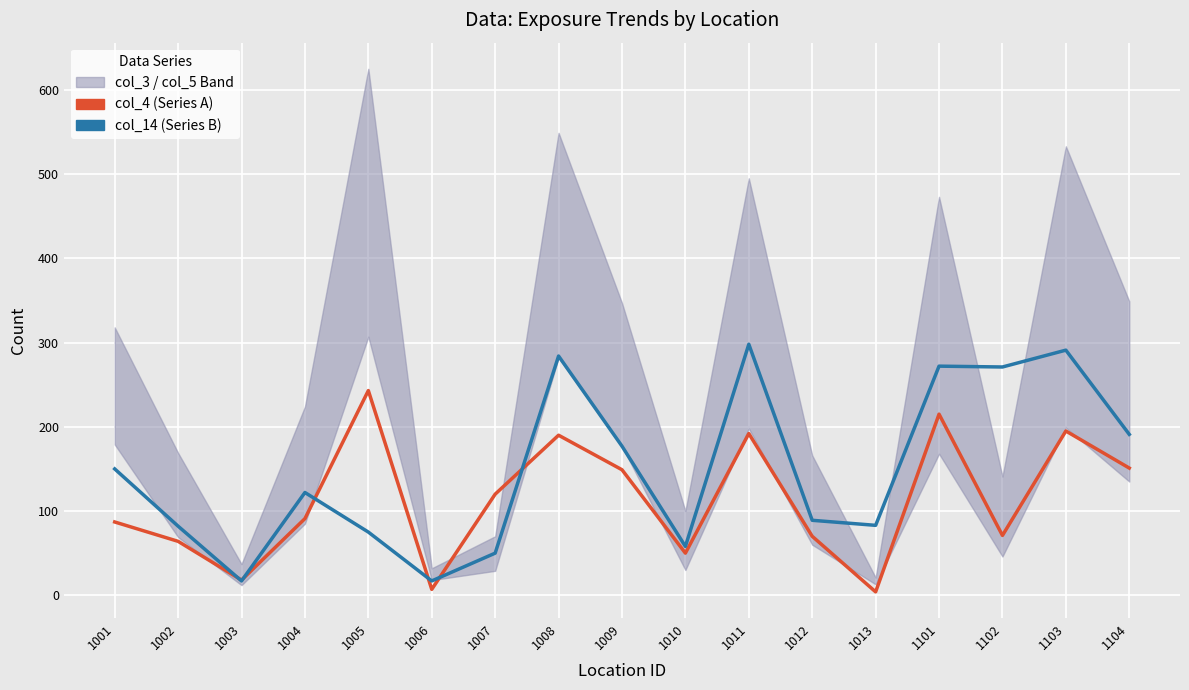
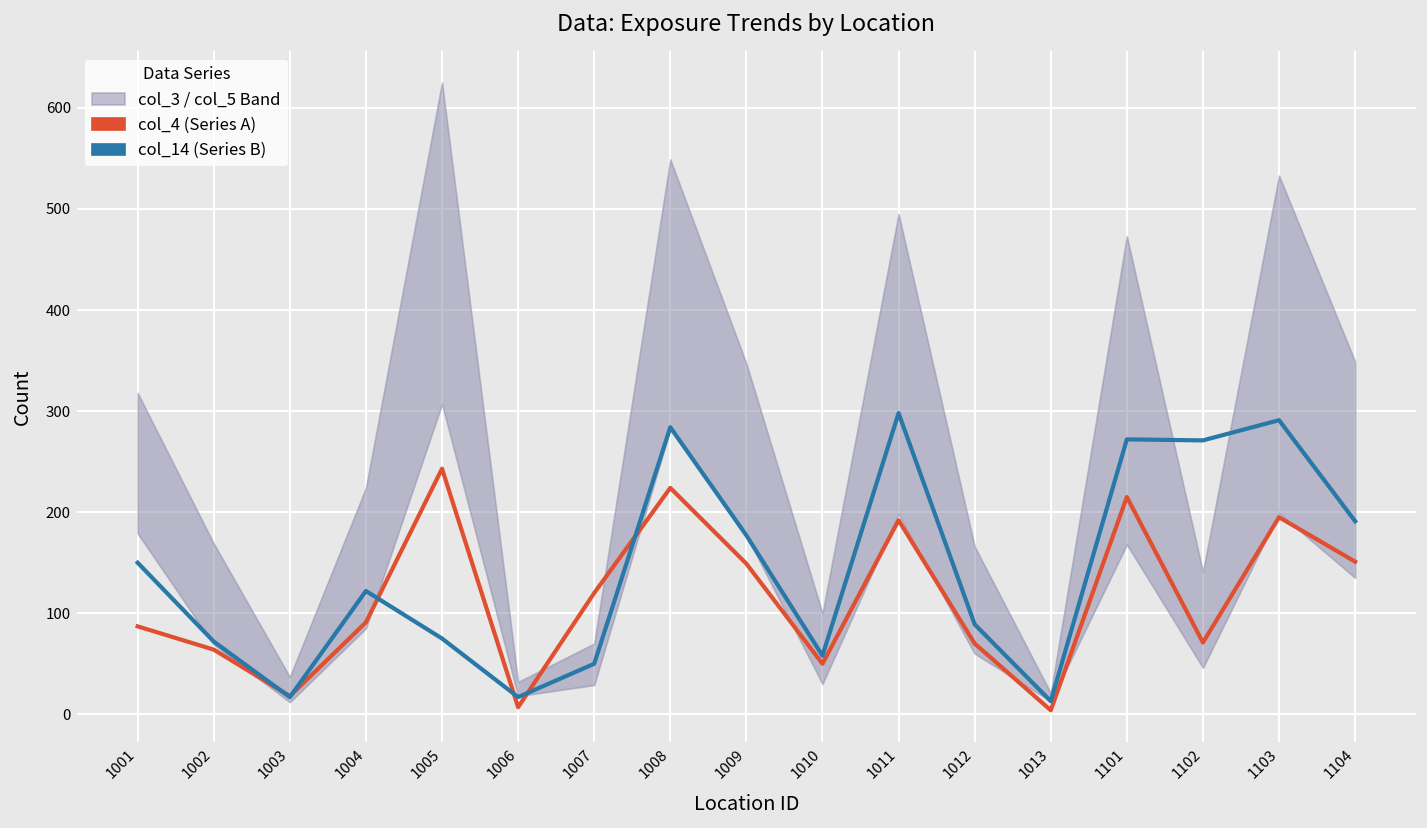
  {
    "col_4 (Series A)": {
      "1001": 90,
      "1002": 60,
      "1004": 90,
      "1005": 240,
      "1006": 10,
      "1007": 120,
-     "1008": 190,
+     "1008": 220,
      "1009": 150,
      "1010": 50,
      "1011": 190,
      "1012": 70,
      "1013": 0,
      "1101": 220,
      "1102": 70,
      "1103": 200,
      "1104": 150
    },
    "col_14 (Series B)": {
      "1001": 150,
-     "1002": 80,
+     "1002": 70,
      "1004": 120,
      "1005": 80,
      "1006": 20,
      "1007": 50,
      "1008": 280,
      "1009": 180,
      "1010": 60,
      "1011": 300,
      "1012": 90,
-     "1013": 80,
+     "1013": 10,
      "1101": 270,
      "1102": 270,
      "1103": 290,
      "1104": 190
    }
  }
